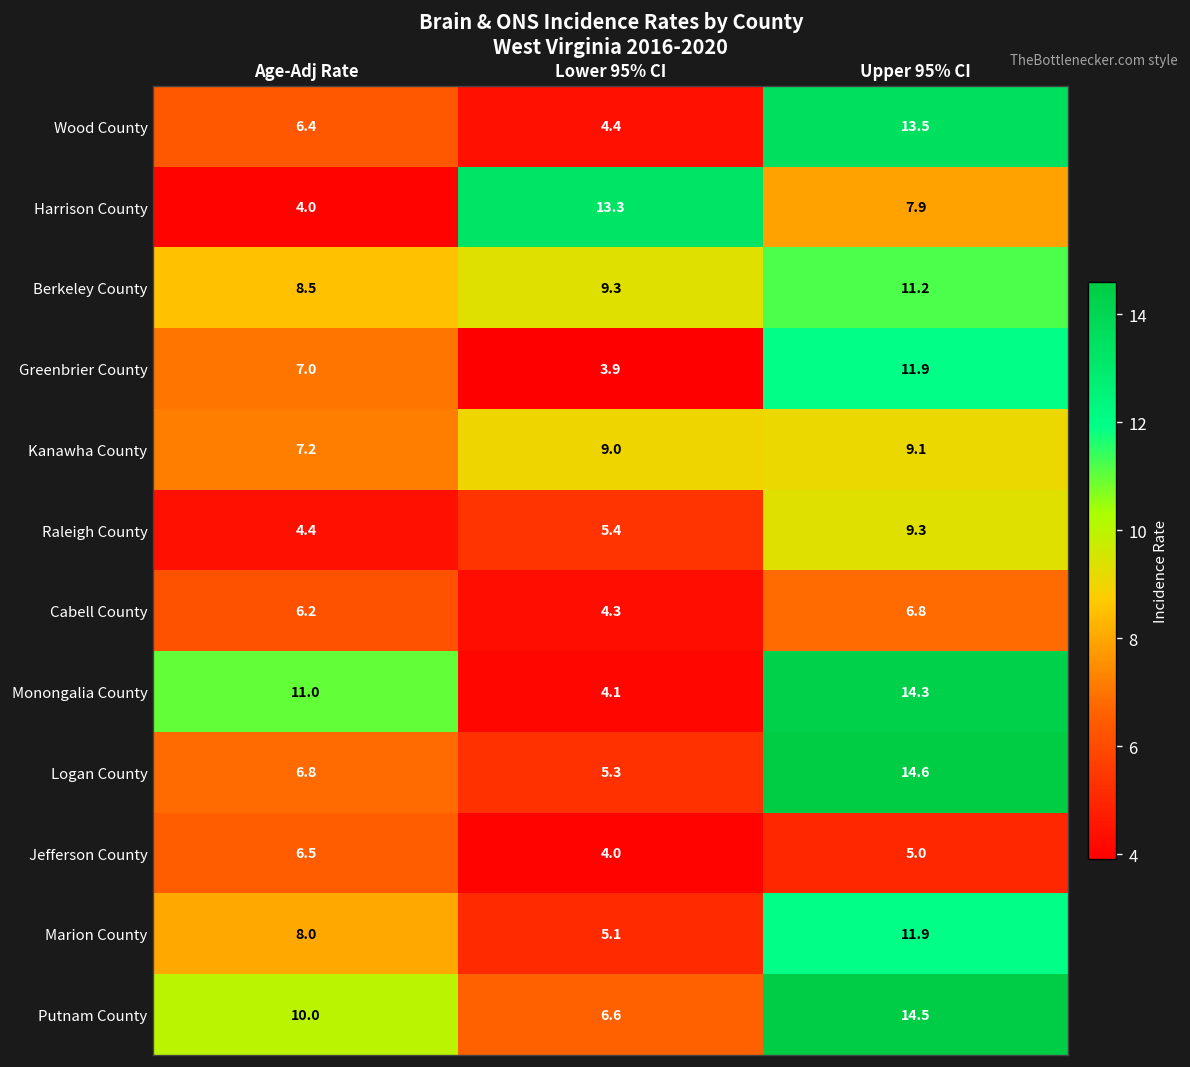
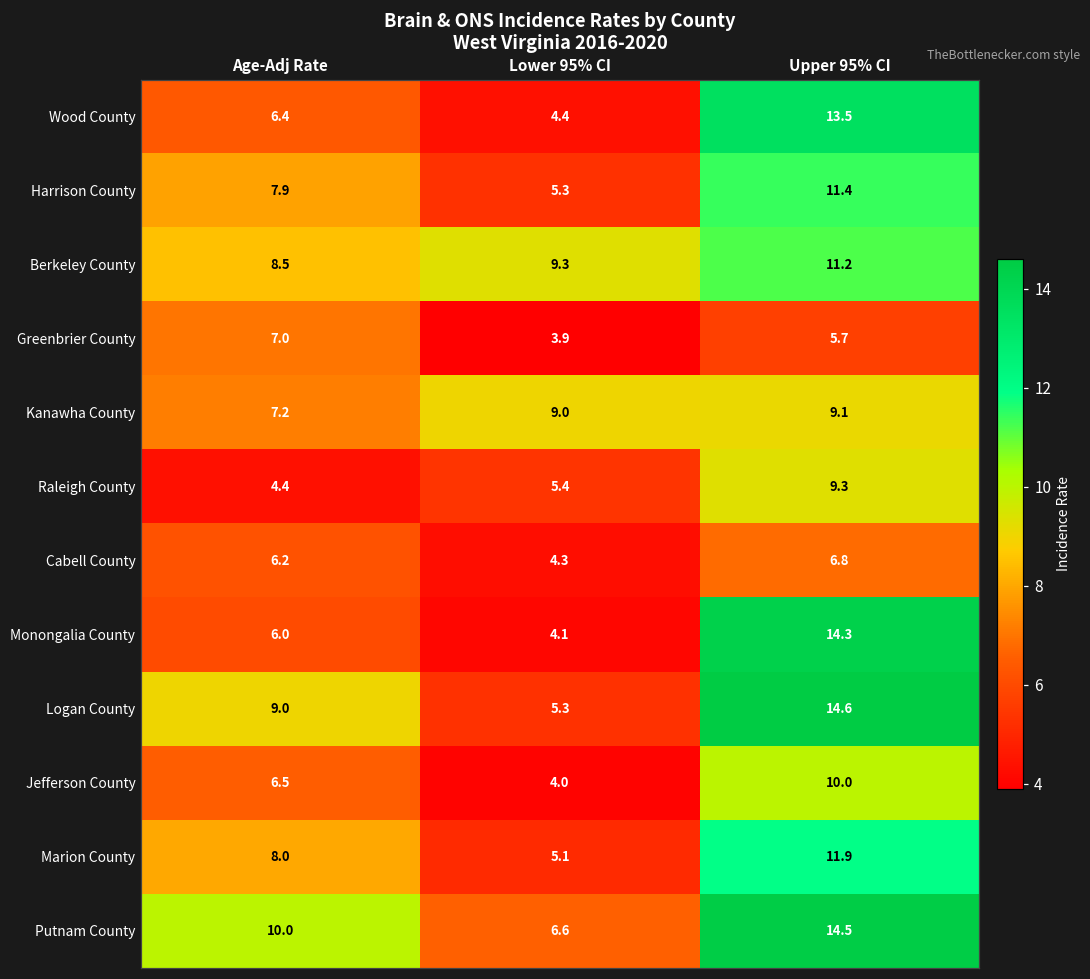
  {
    "Wood County": {
      "Age-Adj Rate": 6.4,
      "Lower 95% CI": 4.4,
      "Upper 95% CI": 13.5
    },
    "Harrison County": {
-     "Age-Adj Rate": 4.0,
-     "Lower 95% CI": 13.3,
-     "Upper 95% CI": 7.9
+     "Age-Adj Rate": 7.9,
+     "Lower 95% CI": 5.3,
+     "Upper 95% CI": 11.4
    },
    "Berkeley County": {
      "Age-Adj Rate": 8.5,
      "Lower 95% CI": 9.3,
      "Upper 95% CI": 11.2
    },
    "Greenbrier County": {
      "Age-Adj Rate": 7.0,
      "Lower 95% CI": 3.9,
-     "Upper 95% CI": 11.9
+     "Upper 95% CI": 5.7
    },
    "Kanawha County": {
      "Age-Adj Rate": 7.2,
      "Lower 95% CI": 9.0,
      "Upper 95% CI": 9.1
    },
    "Raleigh County": {
      "Age-Adj Rate": 4.4,
      "Lower 95% CI": 5.4,
      "Upper 95% CI": 9.3
    },
    "Cabell County": {
      "Age-Adj Rate": 6.2,
      "Lower 95% CI": 4.3,
      "Upper 95% CI": 6.8
    },
    "Monongalia County": {
-     "Age-Adj Rate": 11.0,
+     "Age-Adj Rate": 6.0,
      "Lower 95% CI": 4.1,
      "Upper 95% CI": 14.3
    },
    "Logan County": {
-     "Age-Adj Rate": 6.8,
+     "Age-Adj Rate": 9.0,
      "Lower 95% CI": 5.3,
      "Upper 95% CI": 14.6
    },
    "Jefferson County": {
      "Age-Adj Rate": 6.5,
      "Lower 95% CI": 4.0,
-     "Upper 95% CI": 5.0
+     "Upper 95% CI": 10.0
    },
    "Marion County": {
      "Age-Adj Rate": 8.0,
      "Lower 95% CI": 5.1,
      "Upper 95% CI": 11.9
    },
    "Putnam County": {
      "Age-Adj Rate": 10.0,
      "Lower 95% CI": 6.6,
      "Upper 95% CI": 14.5
    }
  }
